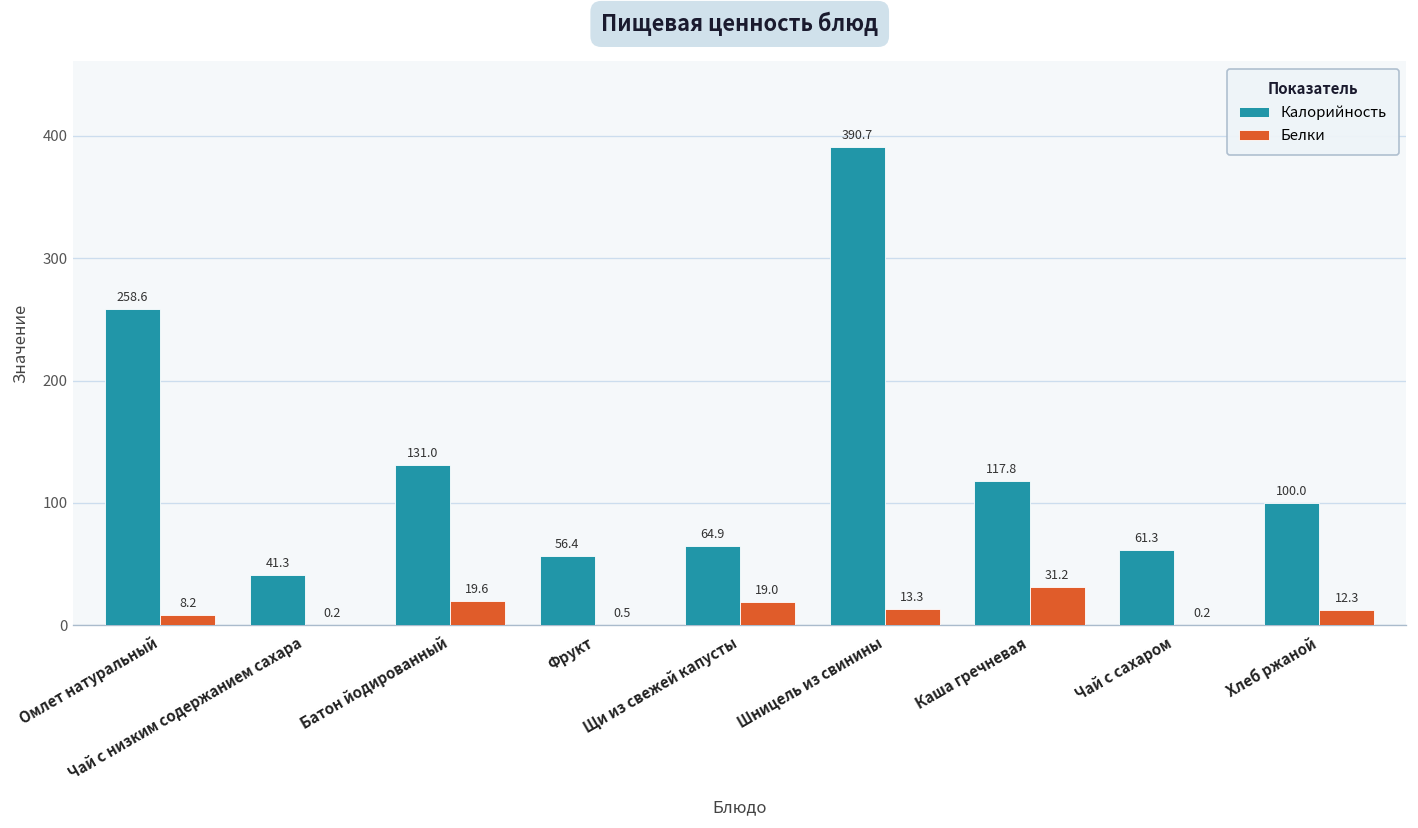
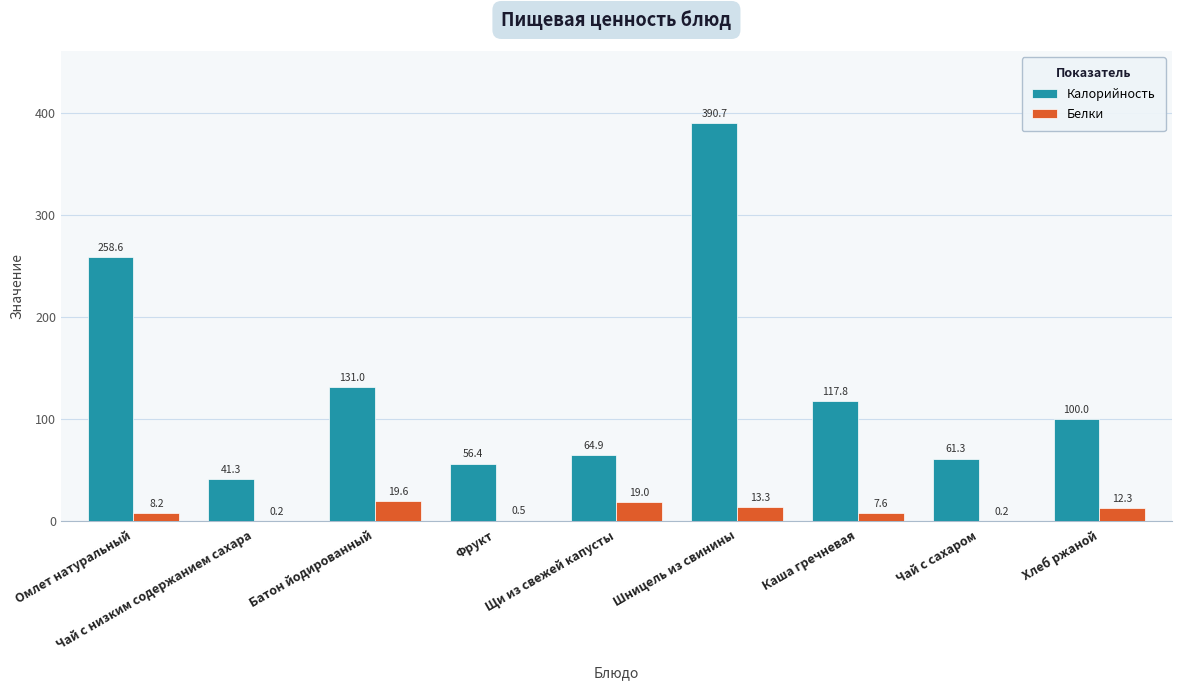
  {
    "Калорийность": {
      "Омлет натуральный": 258.6,
      "Чай с низким содержанием сахара": 41.3,
      "Батон йодированный": 131.0,
      "Фрукт": 56.4,
      "Щи из свежей капусты": 64.9,
      "Шницель из свинины": 390.7,
      "Каша гречневая": 117.8,
      "Чай с сахаром": 61.3,
      "Хлеб ржаной": 100.0
    },
    "Белки": {
      "Омлет натуральный": 8.2,
      "Чай с низким содержанием сахара": 0.2,
      "Батон йодированный": 19.6,
      "Фрукт": 0.5,
      "Щи из свежей капусты": 19.0,
      "Шницель из свинины": 13.3,
-     "Каша гречневая": 31.2,
+     "Каша гречневая": 7.6,
      "Чай с сахаром": 0.2,
      "Хлеб ржаной": 12.3
    }
  }
